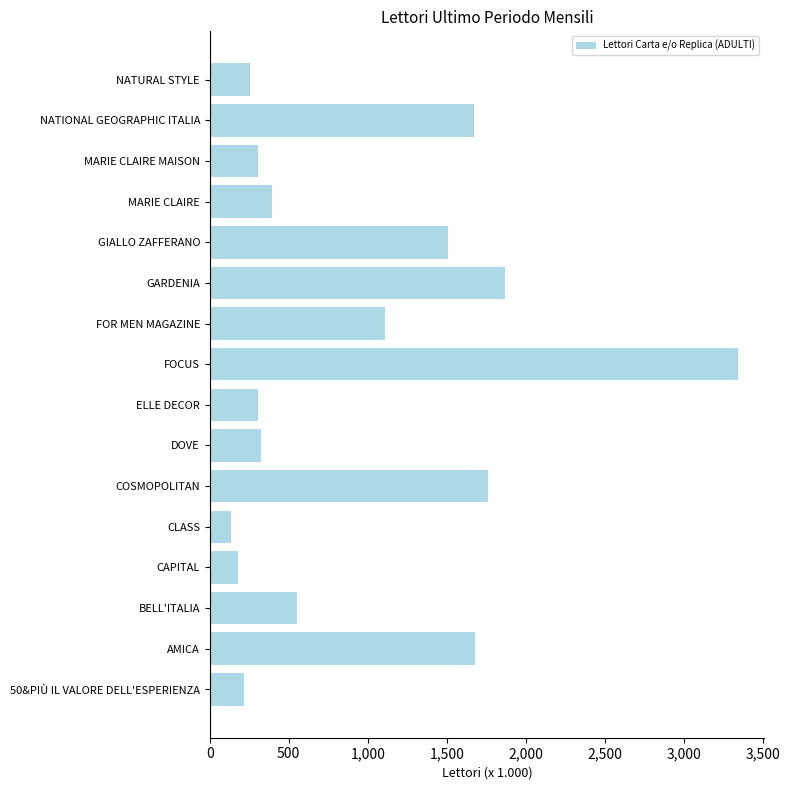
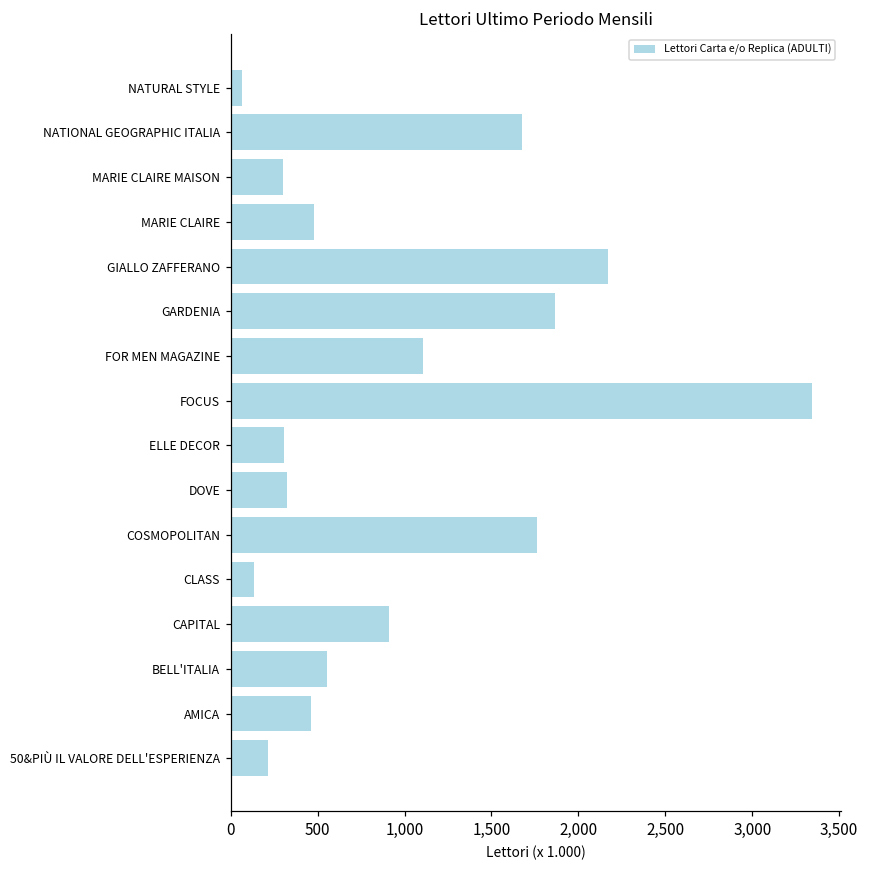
  {
-   "NATURAL STYLE": "260",
+   "NATURAL STYLE": "70",
    "NATIONAL GEOGRAPHIC ITALIA": "1,670",
    "MARIE CLAIRE MAISON": "300",
-   "MARIE CLAIRE": "400",
-   "GIALLO ZAFFERANO": "1,510",
+   "MARIE CLAIRE": "480",
+   "GIALLO ZAFFERANO": "2,170",
    "GARDENIA": "1,870",
    "FOR MEN MAGAZINE": "1,110",
    "FOCUS": "3,340",
    "ELLE DECOR": "310",
    "DOVE": "320",
    "COSMOPOLITAN": "1,760",
    "CLASS": "140",
-   "CAPITAL": "180",
+   "CAPITAL": "910",
    "BELL'ITALIA": "550",
-   "AMICA": "1,680",
+   "AMICA": "460",
    "50&PIÙ IL VALORE DELL'ESPERIENZA": "220"
  }
